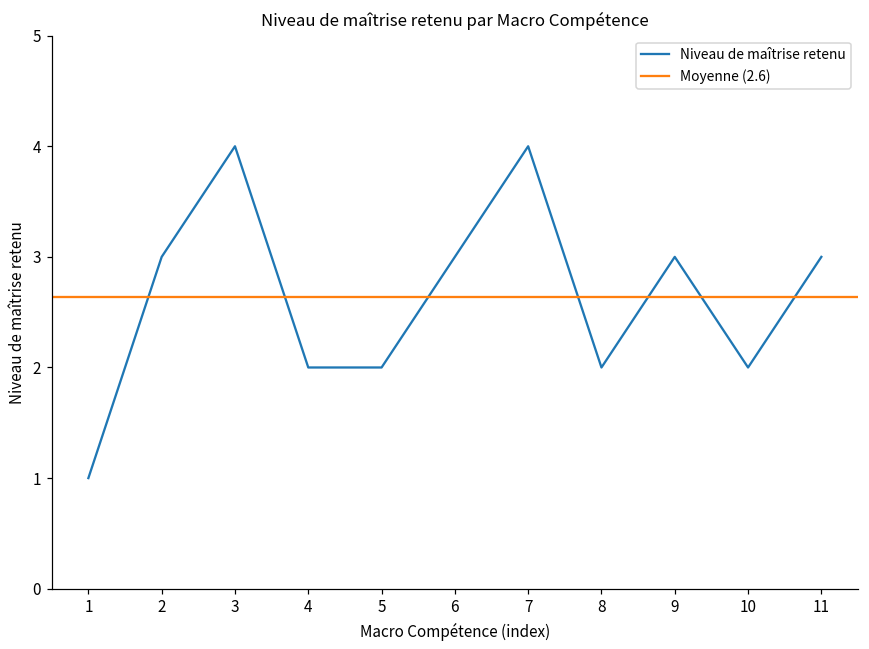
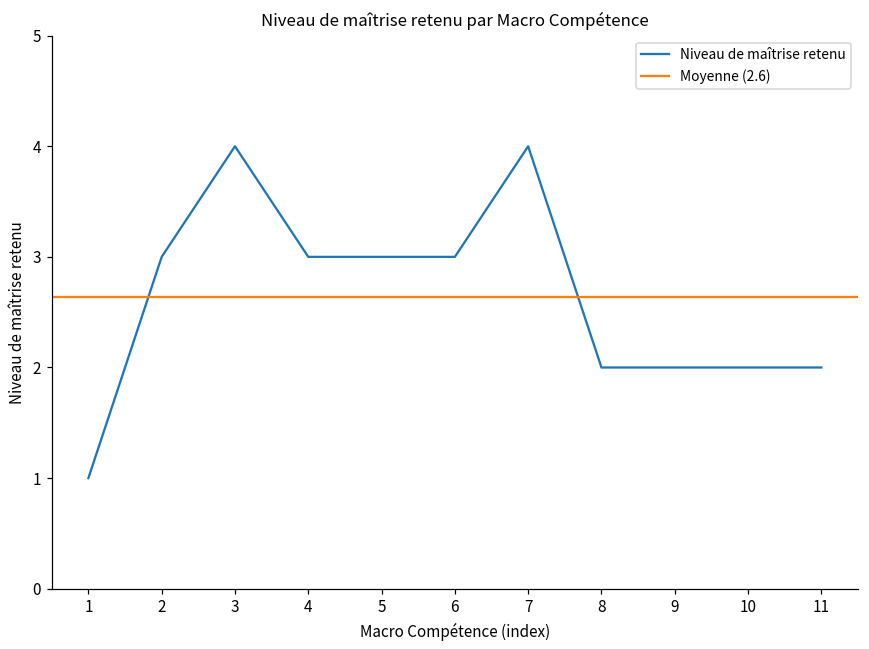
  {
    "1": 1,
    "2": 3,
    "3": 4,
-   "4": 2,
-   "5": 2,
+   "4": 3,
+   "5": 3,
    "6": 3,
    "7": 4,
    "8": 2,
-   "9": 3,
+   "9": 2,
    "10": 2,
-   "11": 3
+   "11": 2
  }
